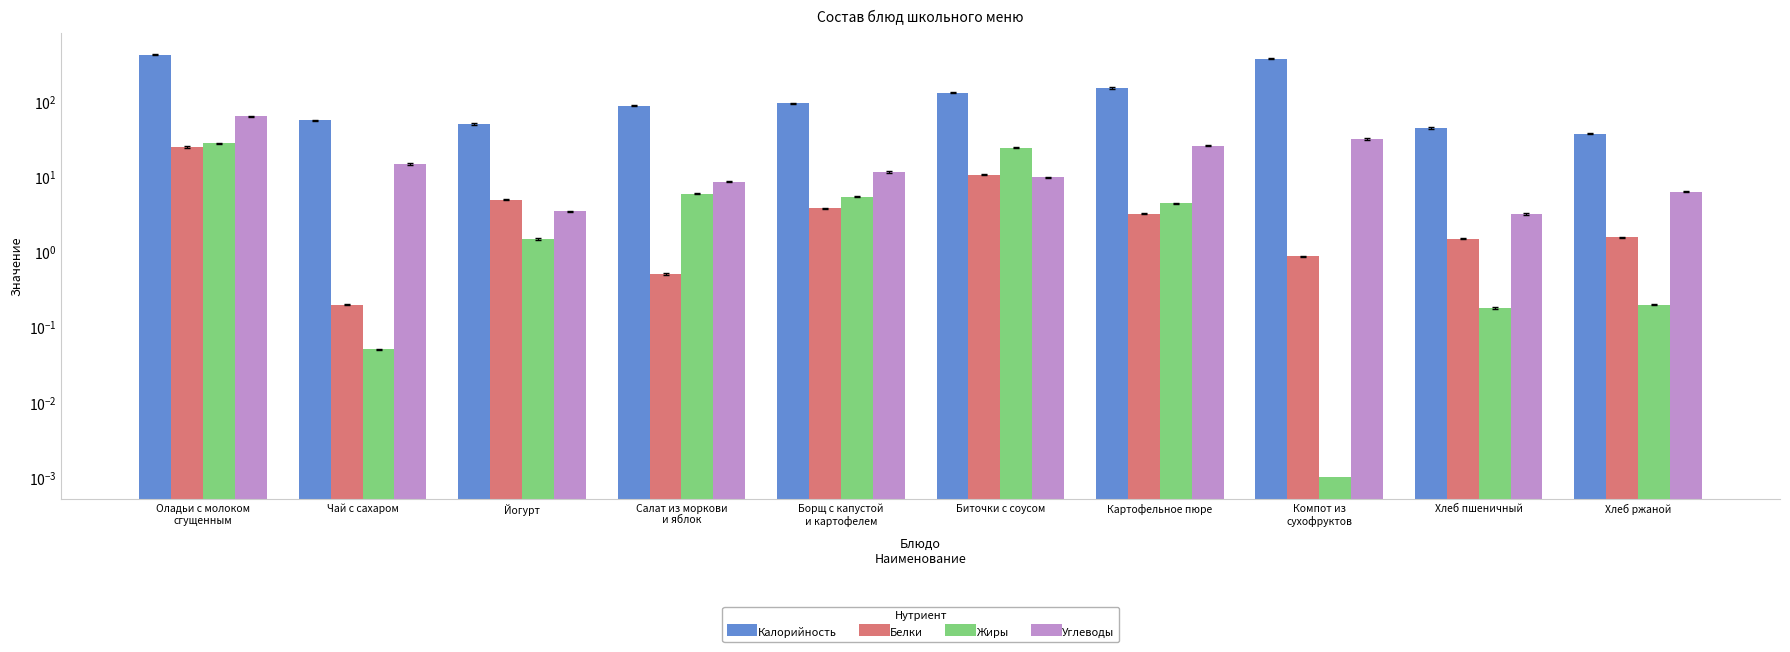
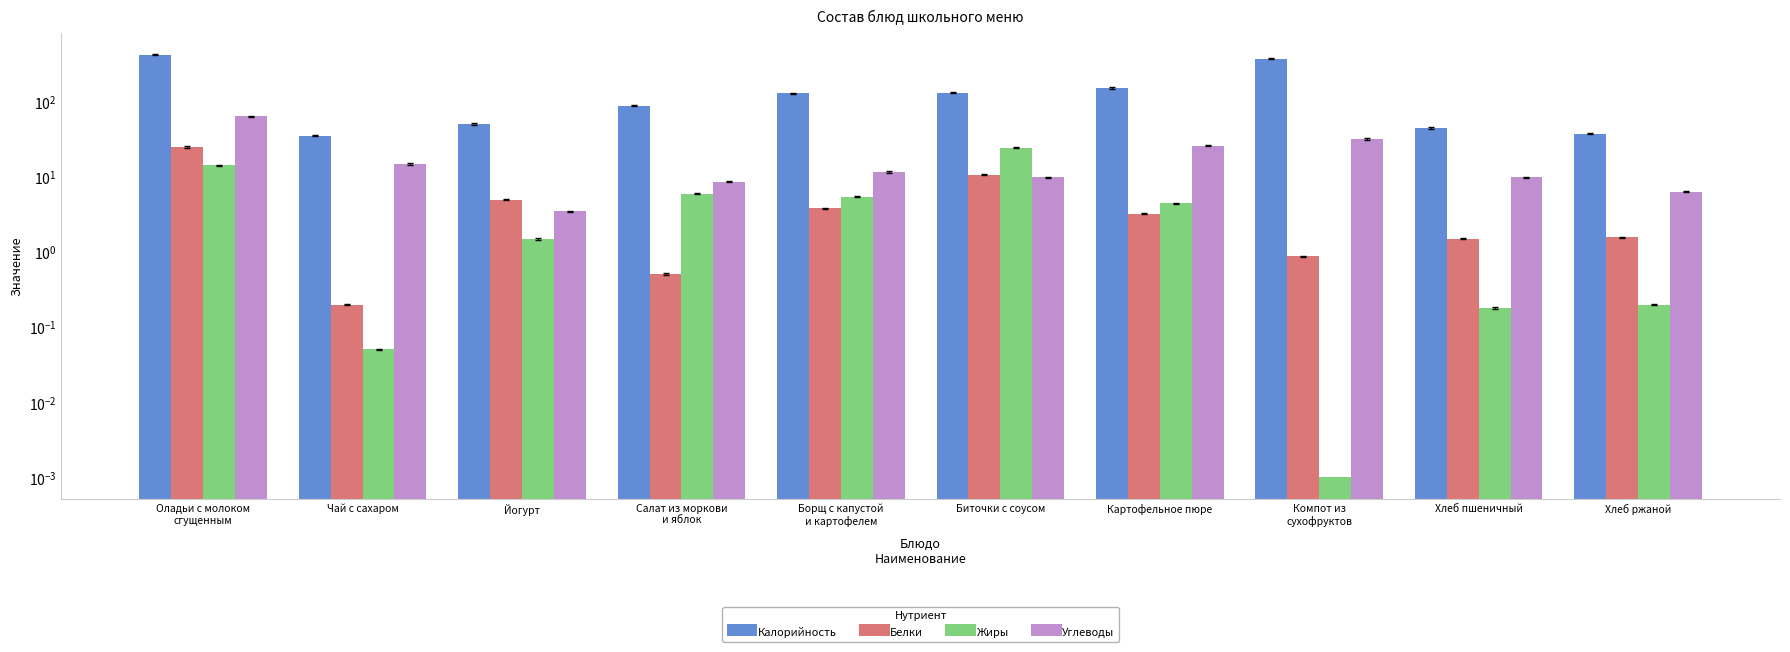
  {
    "Калорийность": {
      "Оладьи с молоком сгущенным": 400,
-     "Чай с сахаром": 60,
+     "Чай с сахаром": 40,
      "Йогурт": 50,
      "Салат из моркови и яблок": 90,
-     "Борщ с капустой и картофелем": 100,
+     "Борщ с капустой и картофелем": 130,
      "Биточки с соусом": 130,
      "Картофельное пюре": 150,
      "Компот из сухофруктов": 400,
      "Хлеб пшеничный": 50,
      "Хлеб ржаной": 40
    },
    "Белки": {
      "Оладьи с молоком сгущенным": 25,
      "Чай с сахаром": 0.2,
      "Йогурт": 5,
      "Салат из моркови и яблок": 0.5,
      "Борщ с капустой и картофелем": 4,
      "Биточки с соусом": 11,
      "Картофельное пюре": 3,
      "Компот из сухофруктов": 0.9,
      "Хлеб пшеничный": 1.5,
      "Хлеб ржаной": 1.6
    },
    "Жиры": {
-     "Оладьи с молоком сгущенным": 28,
+     "Оладьи с молоком сгущенным": 14,
      "Чай с сахаром": 0.05,
      "Йогурт": 1.5,
      "Салат из моркови и яблок": 6,
      "Борщ с капустой и картофелем": 6,
      "Биточки с соусом": 25,
      "Картофельное пюре": 4,
      "Компот из сухофруктов": 0.0010,
      "Хлеб пшеничный": 0.18,
      "Хлеб ржаной": 0.20
    },
    "Углеводы": {
      "Оладьи с молоком сгущенным": 60,
      "Чай с сахаром": 15,
      "Йогурт": 4,
      "Салат из моркови и яблок": 9,
      "Борщ с капустой и картофелем": 12,
      "Биточки с соусом": 10,
      "Картофельное пюре": 26,
      "Компот из сухофруктов": 32,
-     "Хлеб пшеничный": 3.2,
+     "Хлеб пшеничный": 10,
      "Хлеб ржаной": 6
    }
  }
